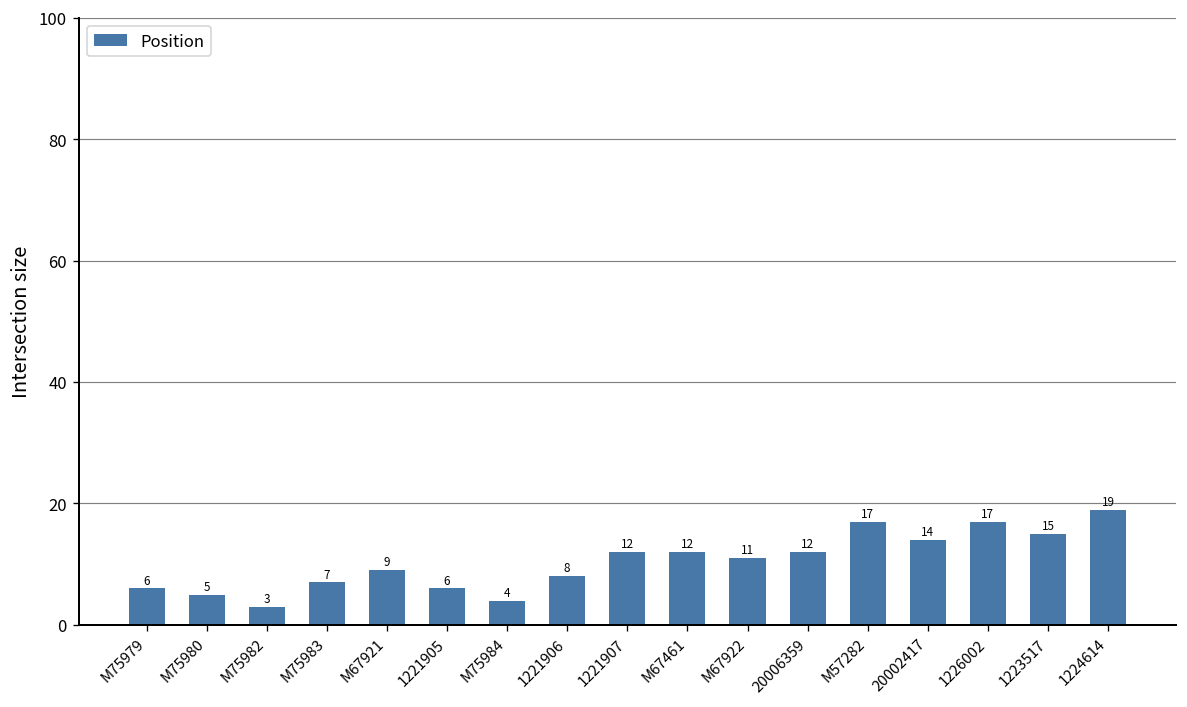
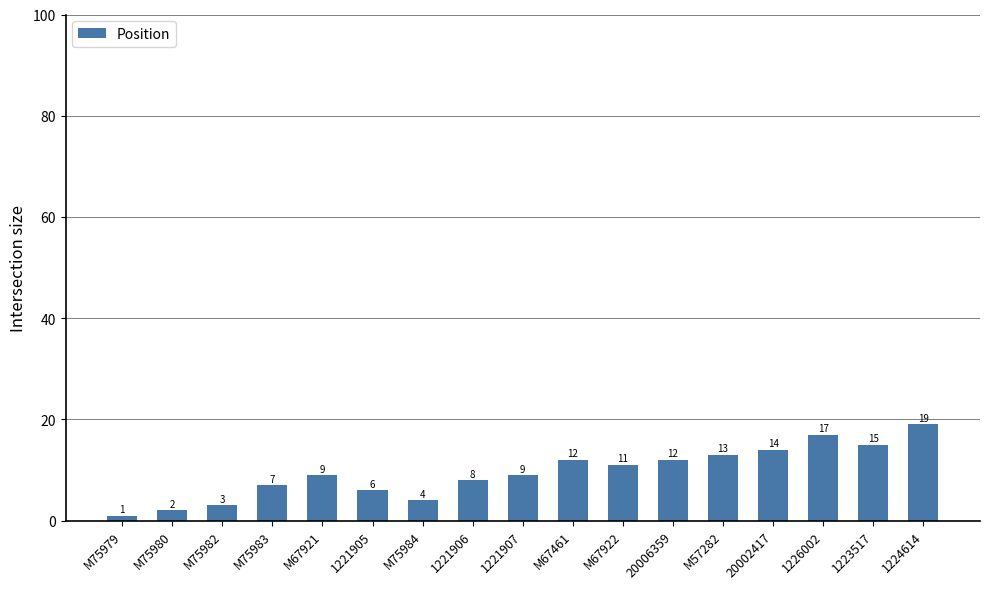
  {
-   "M75979": 6,
-   "M75980": 5,
+   "M75979": 1,
+   "M75980": 2,
    "M75982": 3,
    "M75983": 7,
    "M67921": 9,
    "1221905": 6,
    "M75984": 4,
    "1221906": 8,
-   "1221907": 12,
+   "1221907": 9,
    "M67461": 12,
    "M67922": 11,
    "20006359": 12,
-   "M57282": 17,
+   "M57282": 13,
    "20002417": 14,
    "1226002": 17,
    "1223517": 15,
    "1224614": 19
  }
